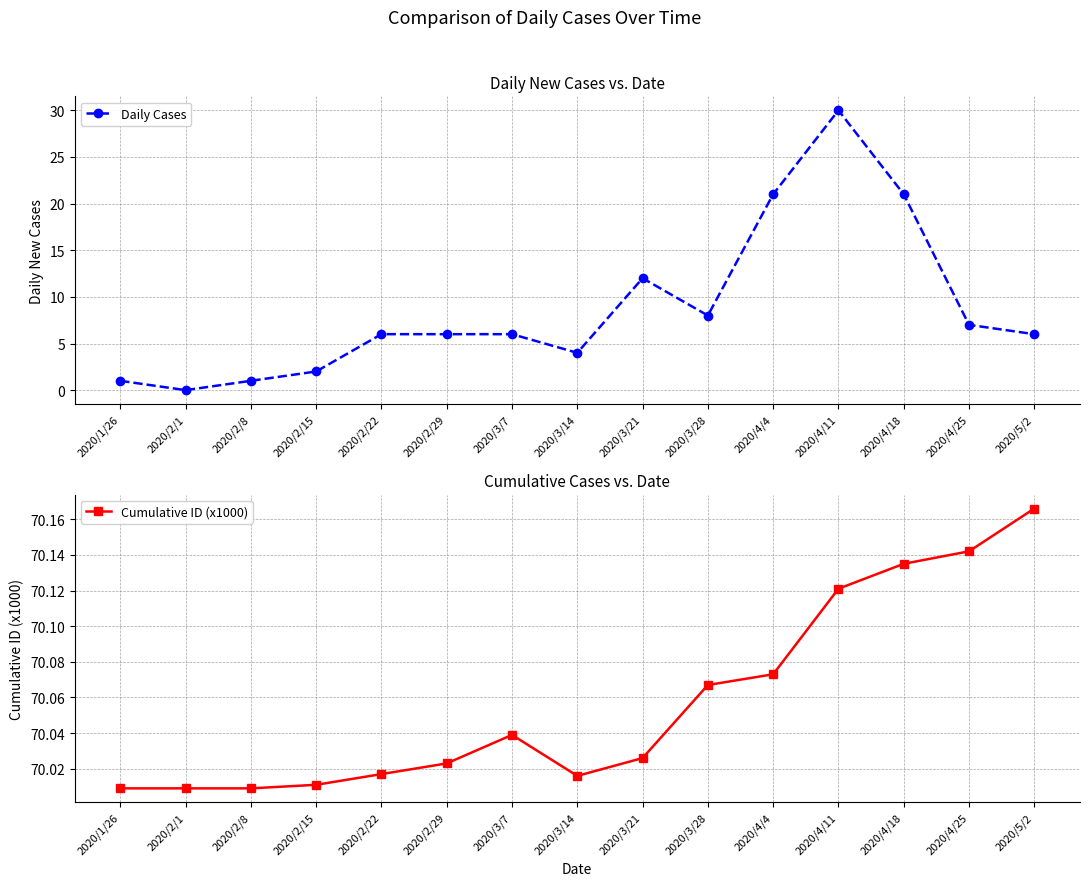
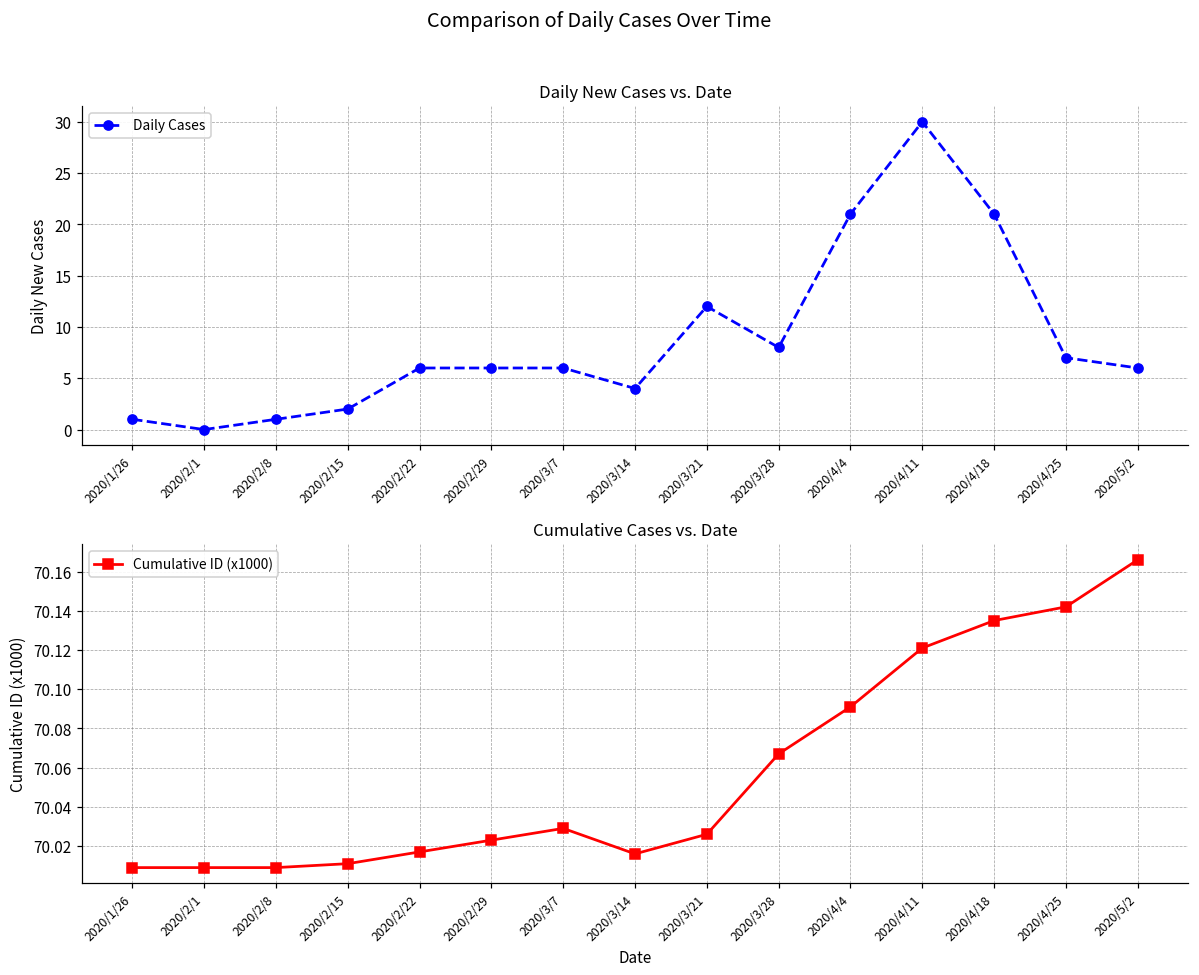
  {
    "Daily New Cases vs. Date": {
      "2020/1/26": 1,
      "2020/2/1": 0,
      "2020/2/8": 1,
      "2020/2/15": 2,
      "2020/2/22": 6,
      "2020/2/29": 6,
      "2020/3/7": 6,
      "2020/3/14": 4,
      "2020/3/21": 12,
      "2020/3/28": 8,
      "2020/4/4": 21,
      "2020/4/11": 30,
      "2020/4/18": 21,
      "2020/4/25": 7,
      "2020/5/2": 6
    },
    "Cumulative Cases vs. Date": {
      "2020/1/26": 70.009,
      "2020/2/1": 70.009,
      "2020/2/8": 70.009,
      "2020/2/15": 70.011,
      "2020/2/22": 70.017,
      "2020/2/29": 70.023,
-     "2020/3/7": 70.039,
+     "2020/3/7": 70.029,
      "2020/3/14": 70.016,
      "2020/3/21": 70.026,
      "2020/3/28": 70.067,
-     "2020/4/4": 70.073,
+     "2020/4/4": 70.091,
      "2020/4/11": 70.121,
      "2020/4/18": 70.135,
      "2020/4/25": 70.142,
      "2020/5/2": 70.166
    }
  }
